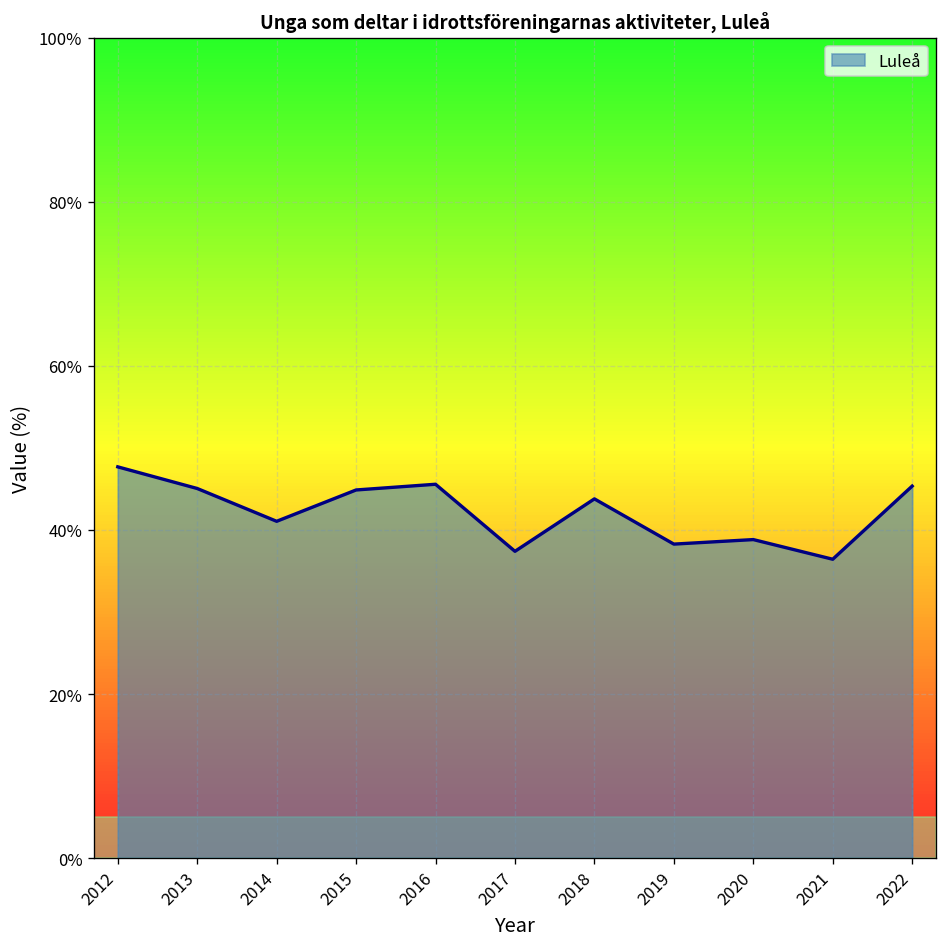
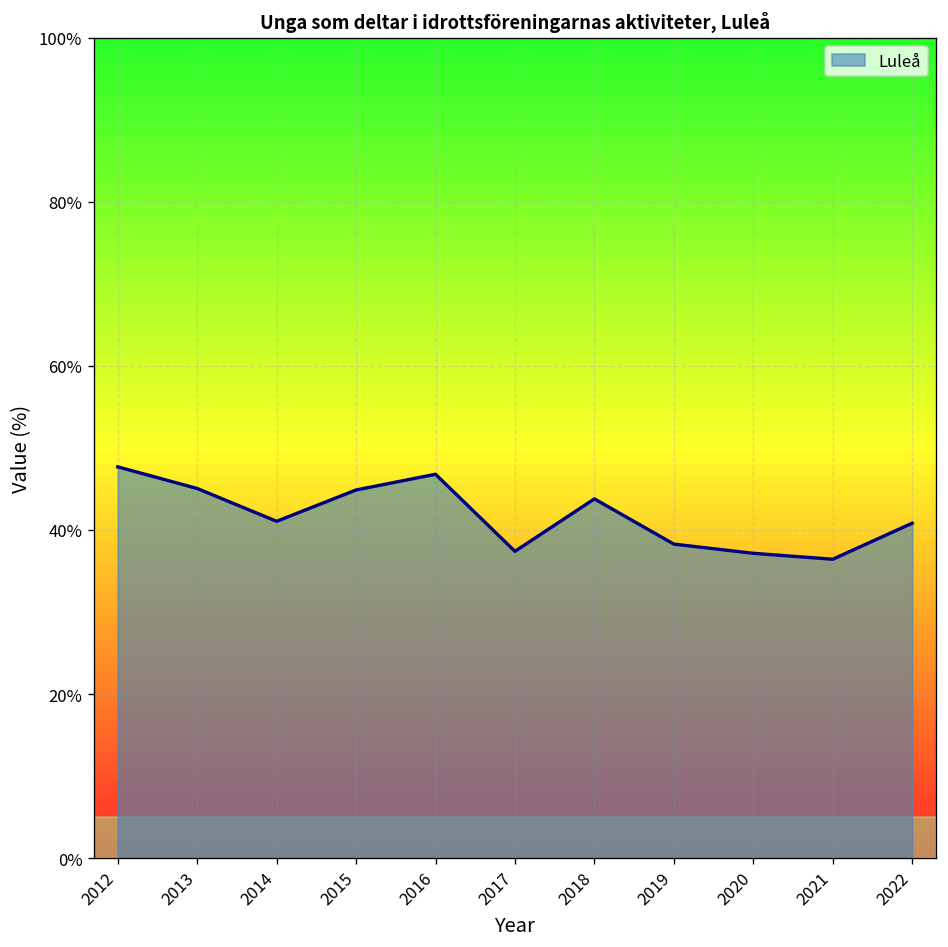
  {
    "2012": "48%",
    "2013": "45%",
    "2014": "41%",
    "2015": "45%",
-   "2016": "46%",
+   "2016": "47%",
    "2017": "37%",
    "2018": "44%",
    "2019": "38%",
-   "2020": "39%",
+   "2020": "37%",
    "2021": "36%",
-   "2022": "45%"
+   "2022": "41%"
  }
